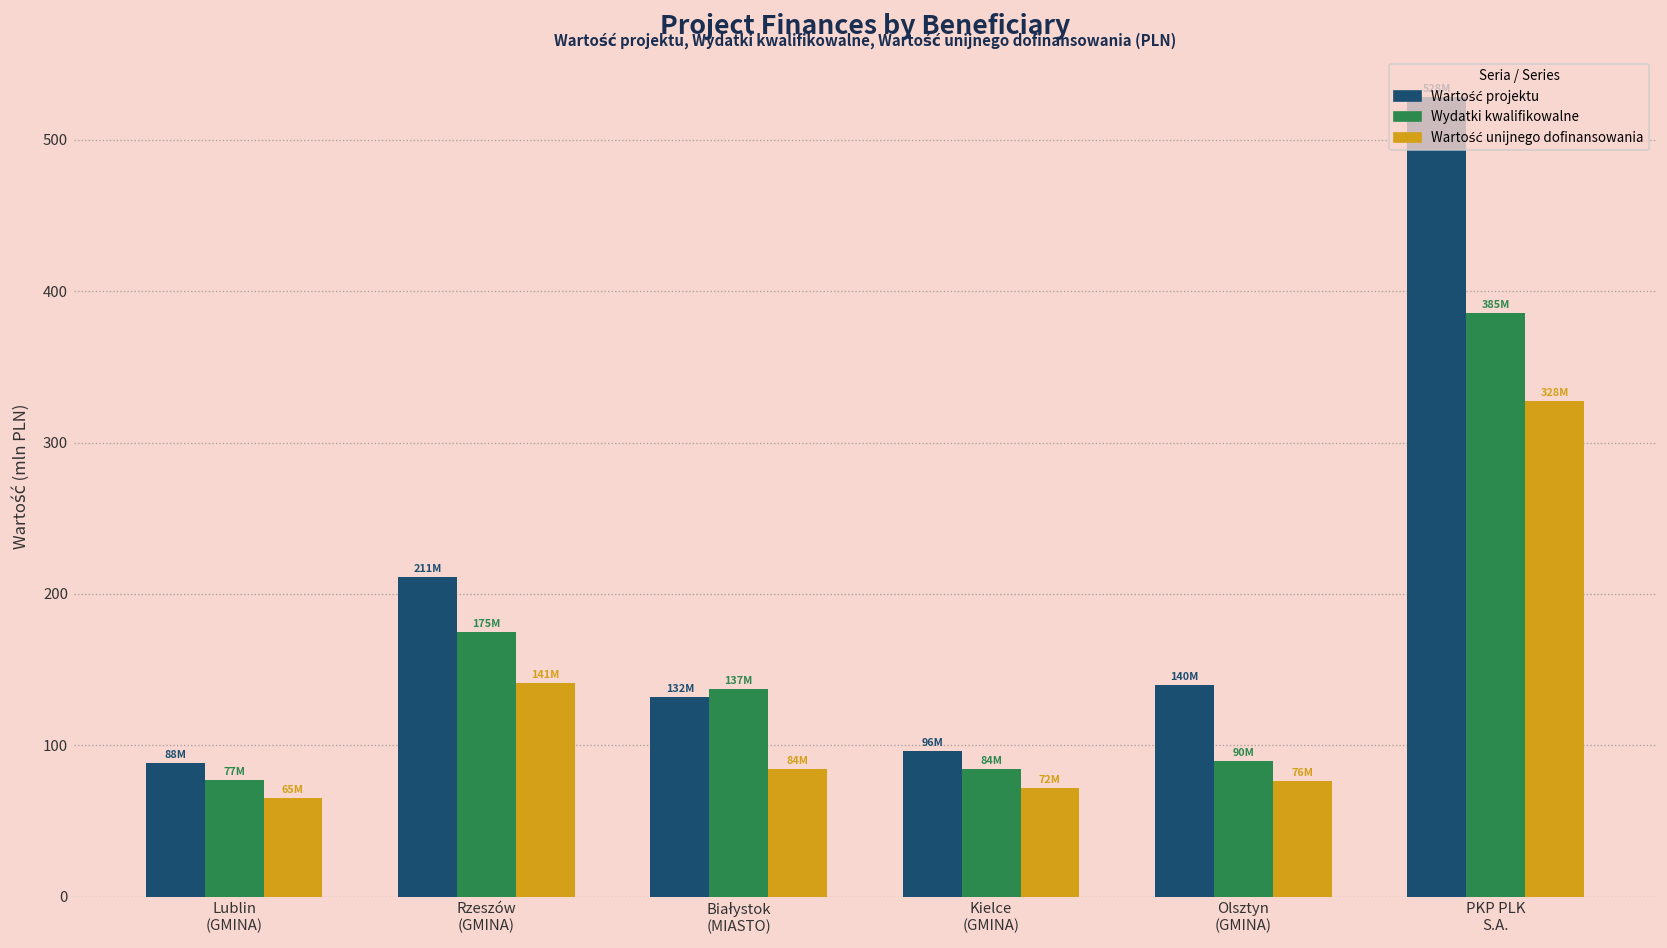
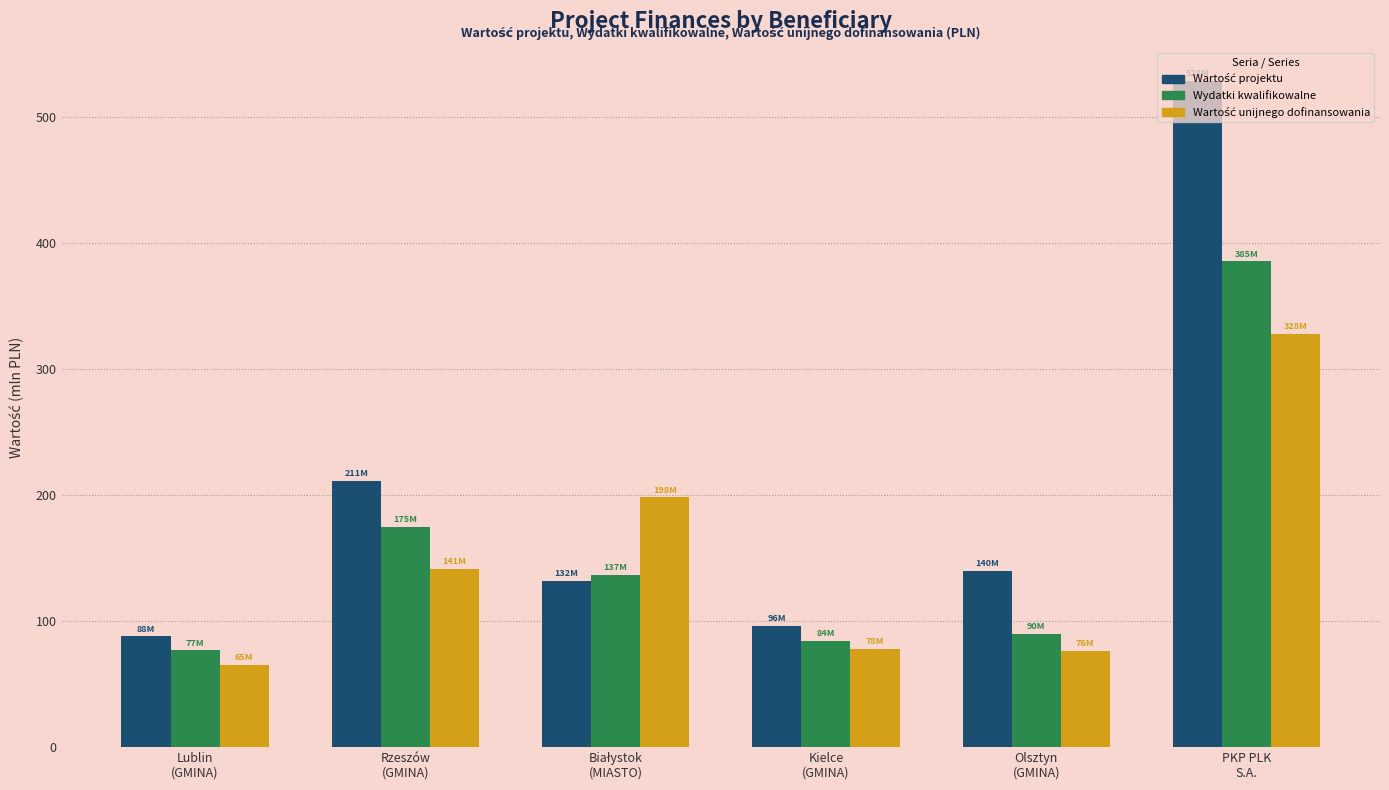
  {
    "Wartość projektu": {
      "Lublin (GMINA)": "88M",
      "Rzeszów (GMINA)": "211M",
      "Białystok (MIASTO)": "132M",
      "Kielce (GMINA)": "96M",
      "Olsztyn (GMINA)": "140M"
    },
    "Wydatki kwalifikowalne": {
      "Lublin (GMINA)": "77M",
      "Rzeszów (GMINA)": "175M",
      "Białystok (MIASTO)": "137M",
      "Kielce (GMINA)": "84M",
      "Olsztyn (GMINA)": "90M",
      "PKP PLK S.A.": "385M"
    },
    "Wartość unijnego dofinansowania": {
      "Lublin (GMINA)": "65M",
      "Rzeszów (GMINA)": "141M",
-     "Białystok (MIASTO)": "84M",
-     "Kielce (GMINA)": "72M",
+     "Białystok (MIASTO)": "198M",
+     "Kielce (GMINA)": "78M",
      "Olsztyn (GMINA)": "76M",
      "PKP PLK S.A.": "328M"
    }
  }
